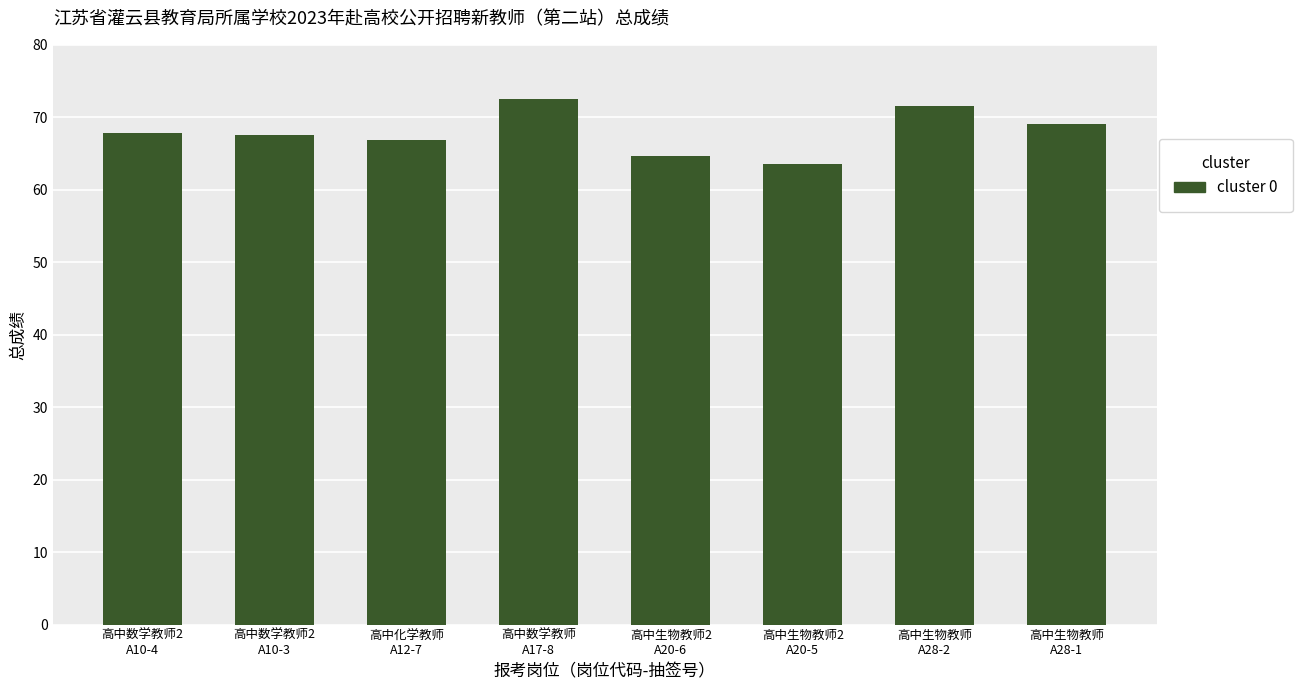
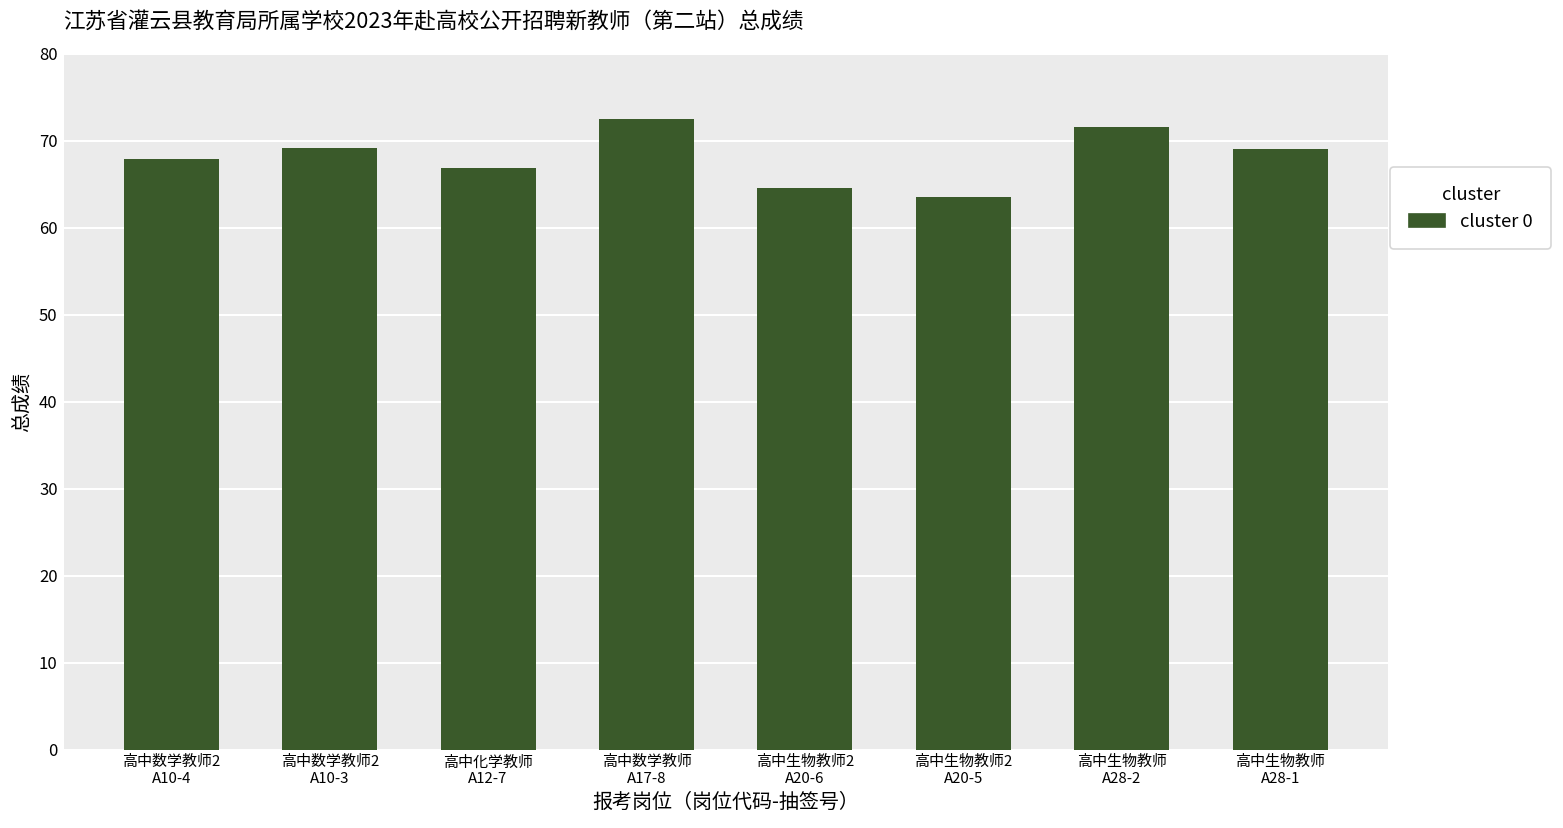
  {
    "高中数学教师2 A10-4": 68,
-   "高中数学教师2 A10-3": 68,
+   "高中数学教师2 A10-3": 69,
    "高中化学教师 A12-7": 67,
    "高中数学教师 A17-8": 73,
    "高中生物教师2 A20-6": 65,
    "高中生物教师2 A20-5": 64,
    "高中生物教师 A28-2": 72,
    "高中生物教师 A28-1": 69
  }
